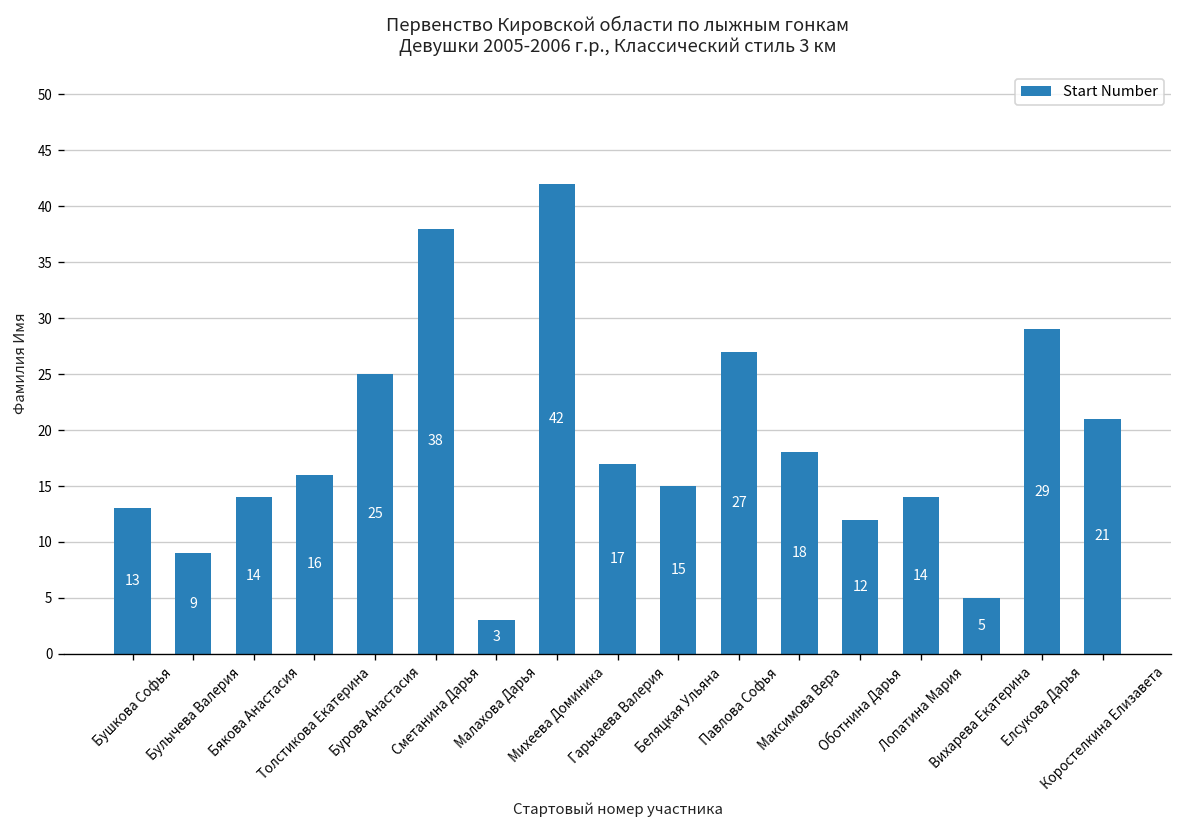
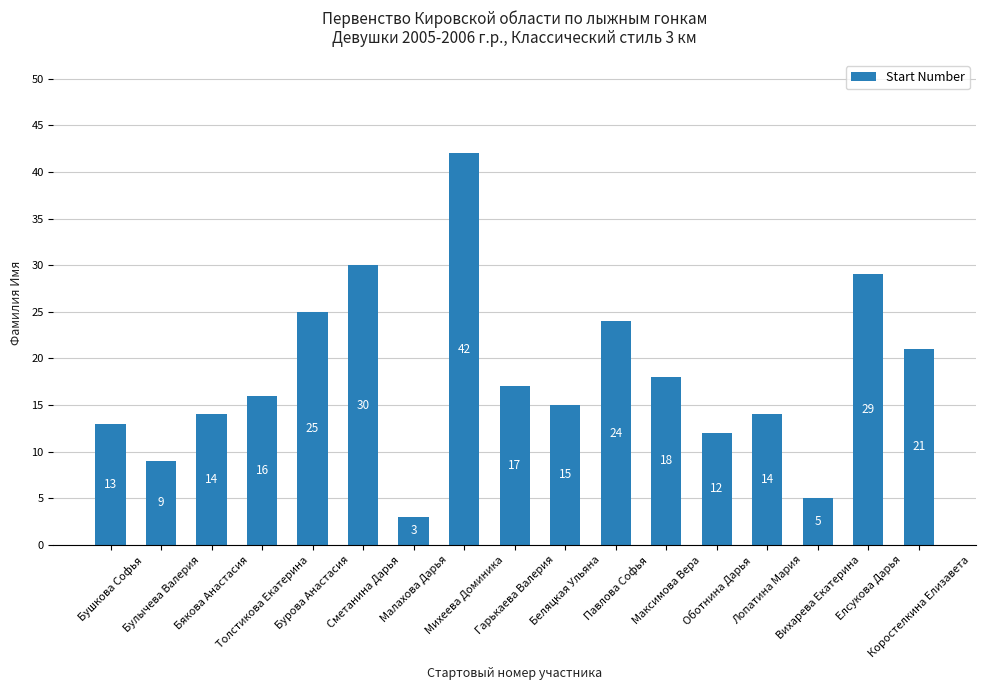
  {
    "Бушкова Софья": 13,
    "Булычева Валерия": 9,
    "Бякова Анастасия": 14,
    "Толстикова Екатерина": 16,
    "Бурова Анастасия": 25,
-   "Сметанина Дарья": 38,
+   "Сметанина Дарья": 30,
    "Малахова Дарья": 3,
    "Михеева Доминика": 42,
    "Гарькаева Валерия": 17,
    "Беляцкая Ульяна": 15,
-   "Павлова Софья": 27,
+   "Павлова Софья": 24,
    "Максимова Вера": 18,
    "Оботнина Дарья": 12,
    "Лопатина Мария": 14,
    "Вихарева Екатерина": 5,
    "Елсукова Дарья": 29,
    "Коростелкина Елизавета": 21
  }
